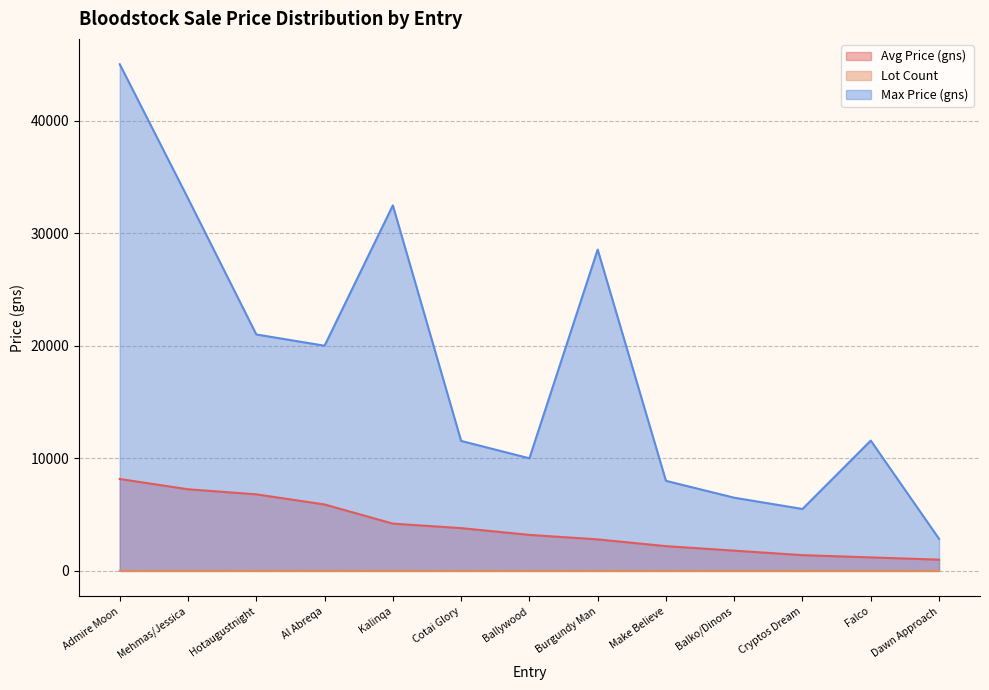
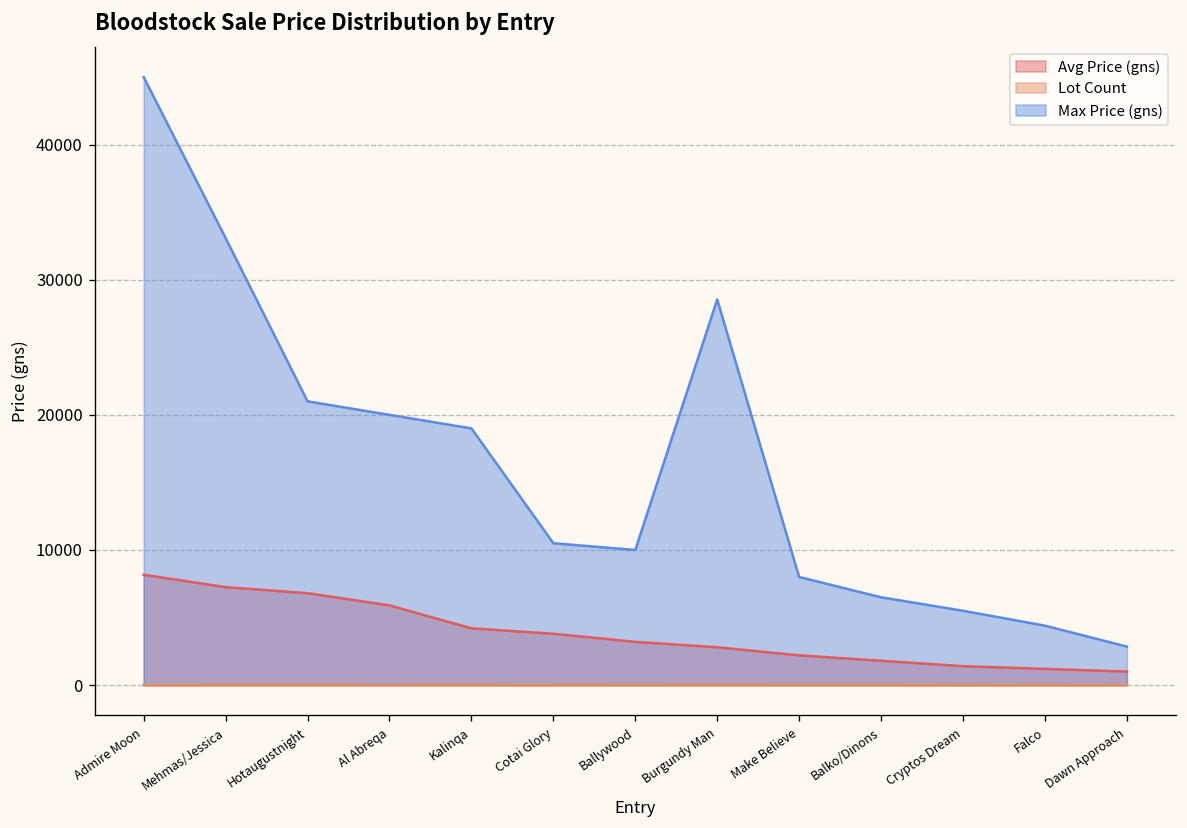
  {
    "Max Price (gns)": {
      "Admire Moon": 45000,
      "Mehmas/Jessica": 33100,
      "Hotaugustnight": 21000,
      "Al Abreqa": 20000,
-     "Kalinqa": 32500,
-     "Cotai Glory": 11500,
+     "Kalinqa": 19000,
+     "Cotai Glory": 10500,
      "Ballywood": 10000,
      "Burgundy Man": 28500,
      "Make Believe": 8000,
      "Balko/Dinons": 6500,
      "Cryptos Dream": 5500,
-     "Falco": 11600,
+     "Falco": 4400,
      "Dawn Approach": 2900
    }
  }
